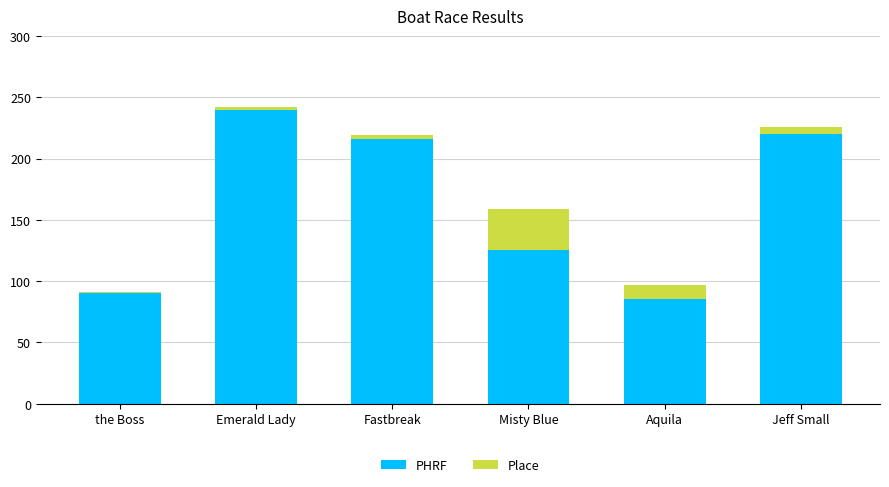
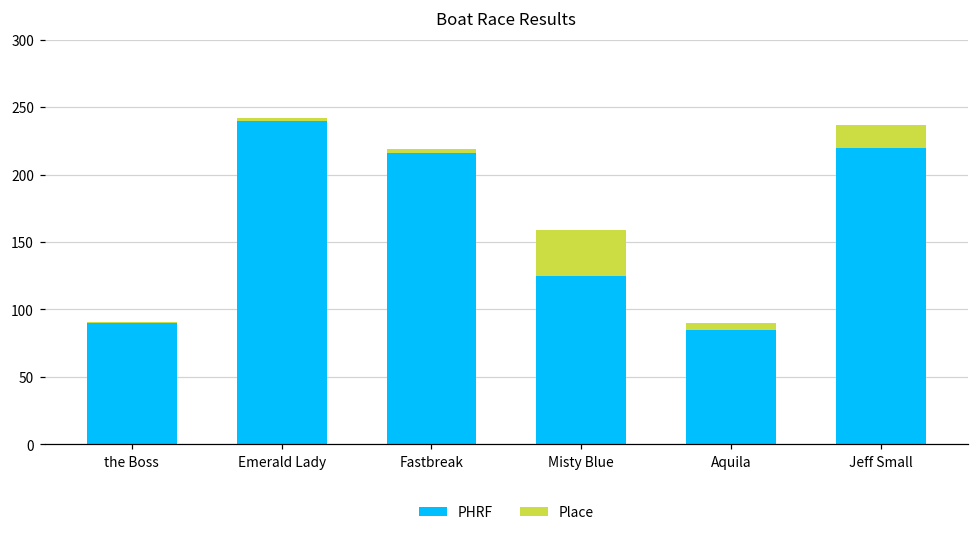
  {
    "PHRF": {
      "the Boss": 90,
      "Emerald Lady": 240,
      "Fastbreak": 216,
      "Misty Blue": 125,
      "Aquila": 85,
      "Jeff Small": 220
    },
    "Place": {
      "Fastbreak": 3,
      "Misty Blue": 34,
-     "Aquila": 12,
-     "Jeff Small": 6
+     "Aquila": 5,
+     "Jeff Small": 17
    }
  }
